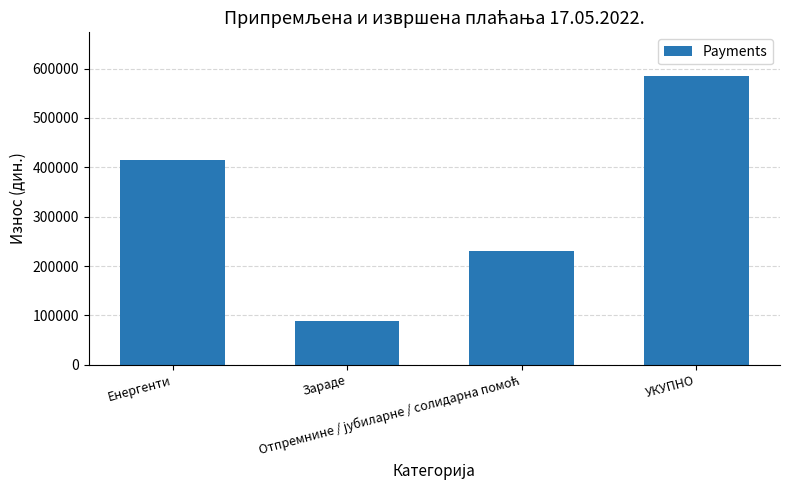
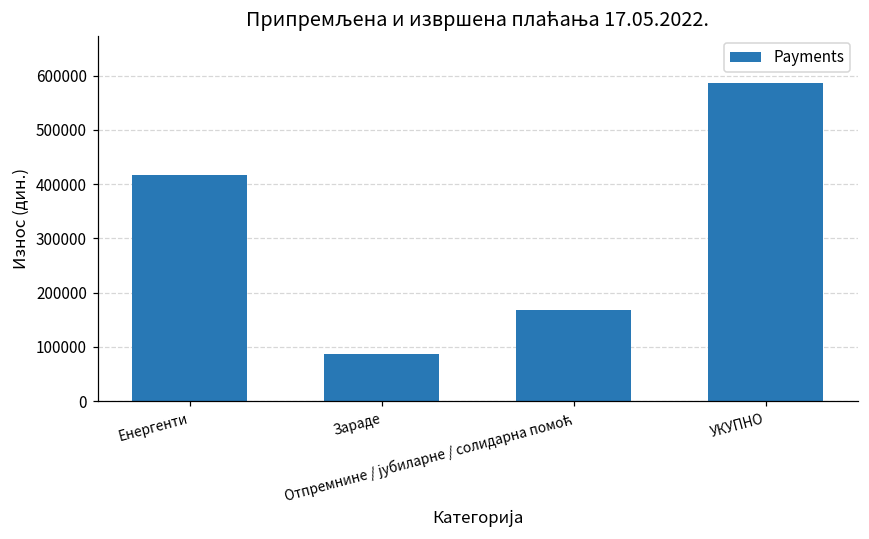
  {
    "Енергенти": 420000,
    "Зараде": 90000,
-   "Отпремнине / јубиларне / солидарна помоћ": 230000,
+   "Отпремнине / јубиларне / солидарна помоћ": 170000,
    "УКУПНО": 590000
  }
